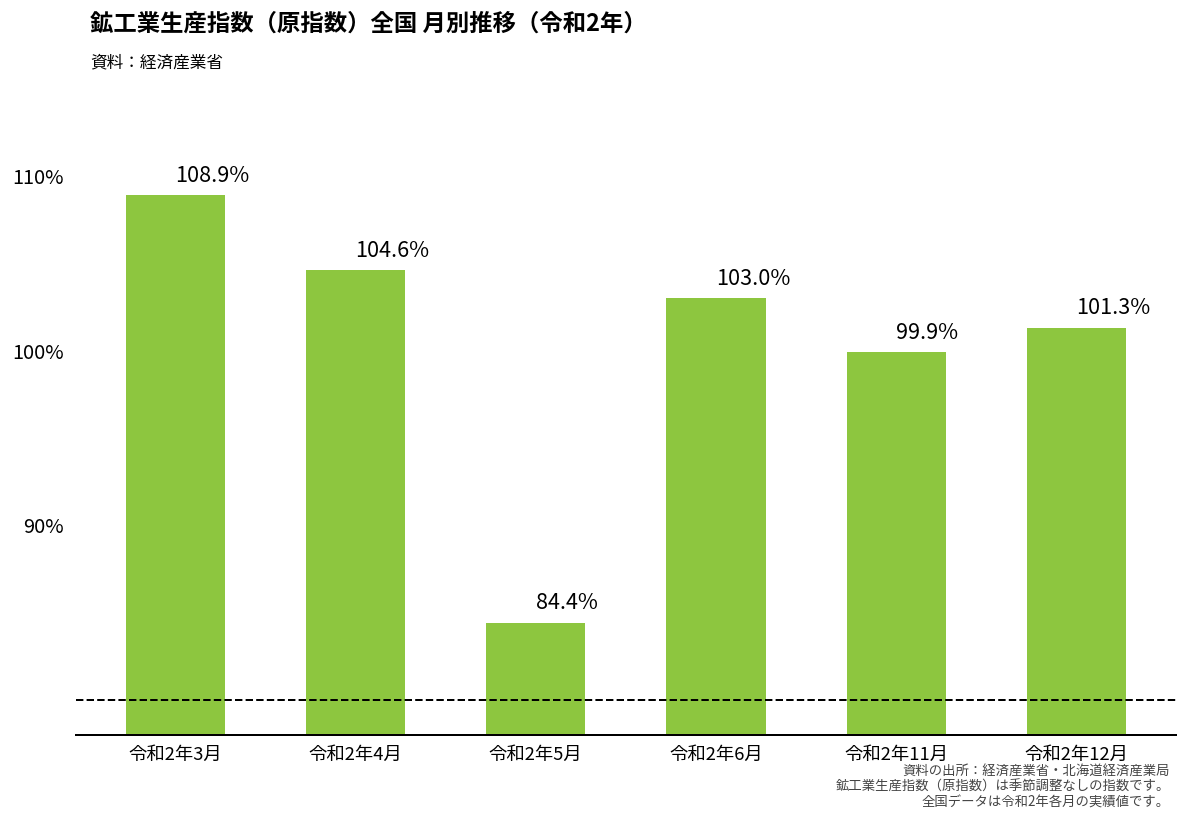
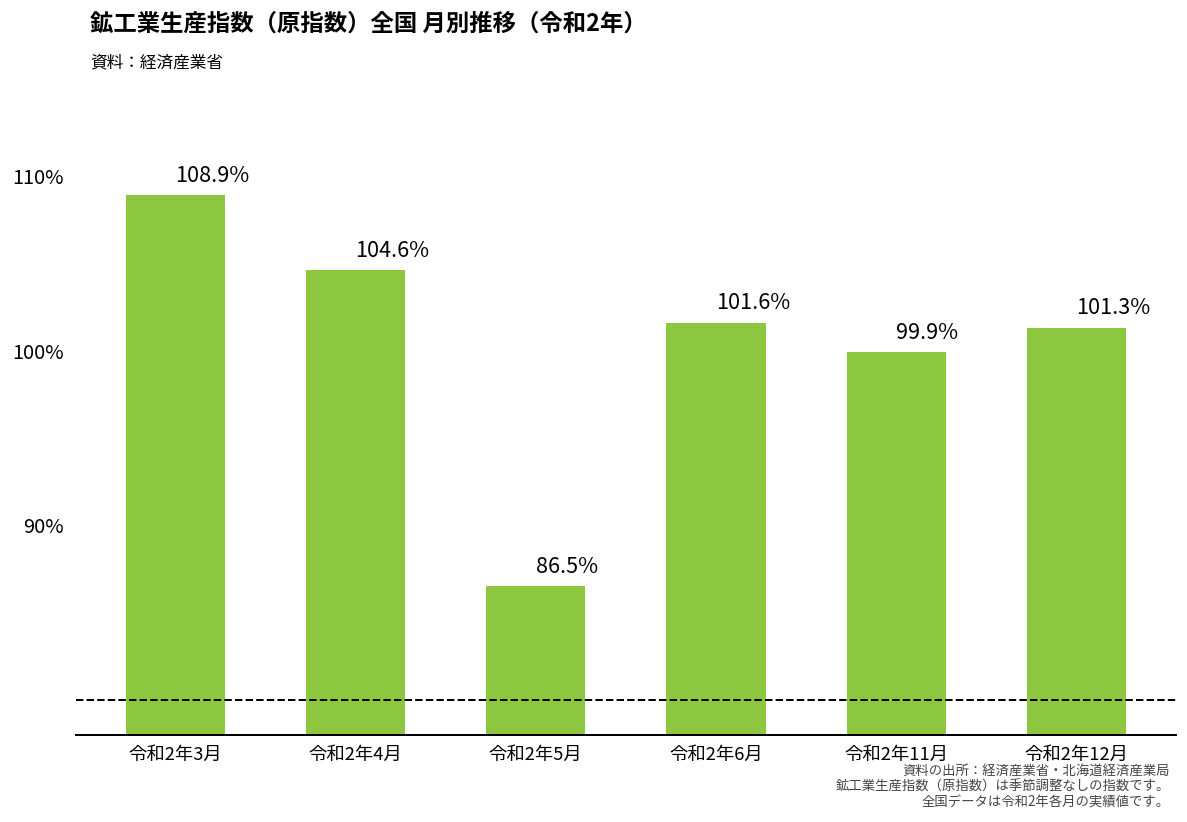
  {
    "令和2年3月": "108.9%",
    "令和2年4月": "104.6%",
-   "令和2年5月": "84.4%",
-   "令和2年6月": "103.0%",
+   "令和2年5月": "86.5%",
+   "令和2年6月": "101.6%",
    "令和2年11月": "99.9%",
    "令和2年12月": "101.3%"
  }
